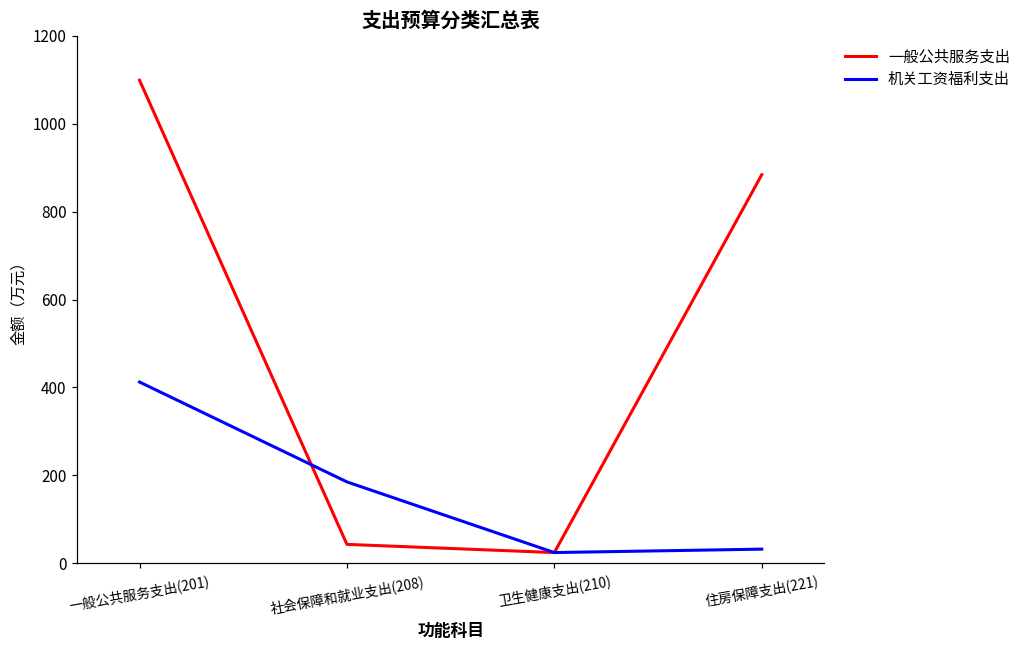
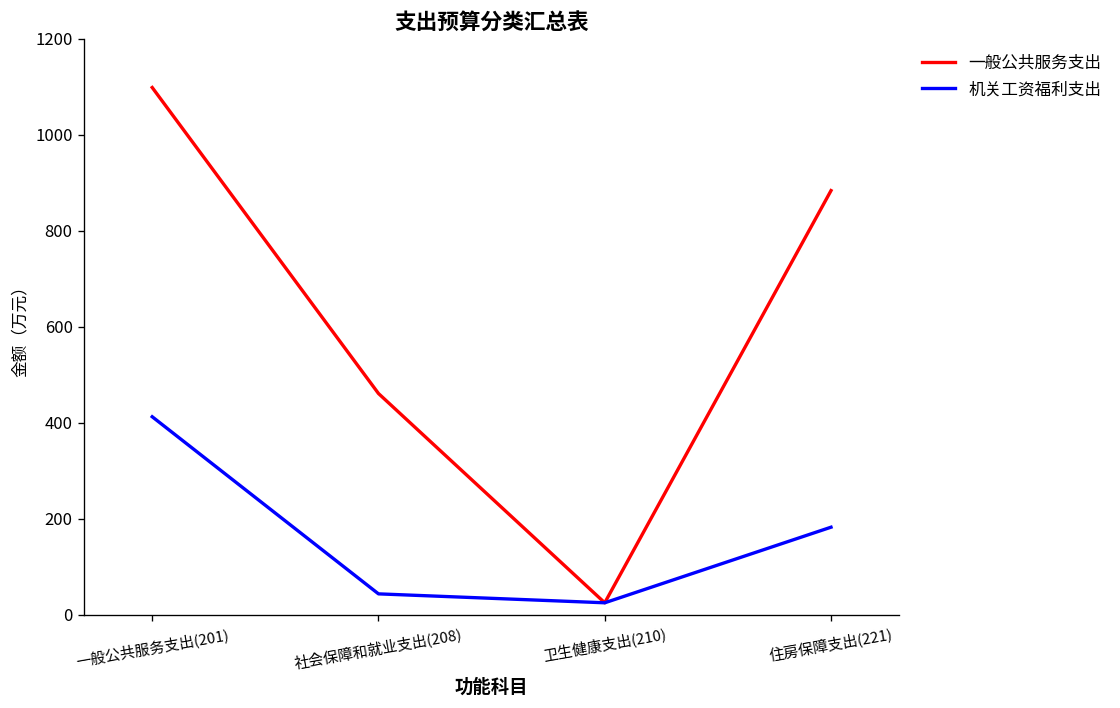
  {
    "一般公共服务支出": {
      "一般公共服务支出(201)": 1100,
-     "社会保障和就业支出(208)": 40,
+     "社会保障和就业支出(208)": 460,
      "住房保障支出(221)": 880
    },
    "机关工资福利支出": {
      "一般公共服务支出(201)": 410,
-     "社会保障和就业支出(208)": 190,
-     "住房保障支出(221)": 30
+     "社会保障和就业支出(208)": 40,
+     "住房保障支出(221)": 180
    }
  }
